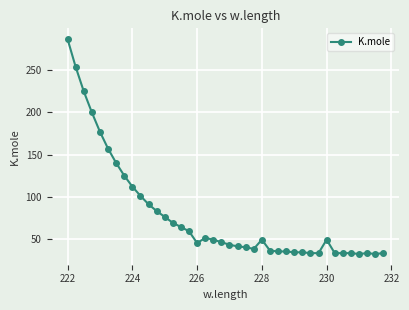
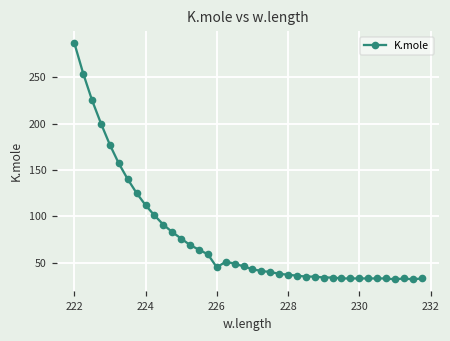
  {
    "222": 290,
    "224": 110,
    "226": 50,
-   "228": 50,
-   "230": 50
+   "228": 40,
+   "230": 30
  }
